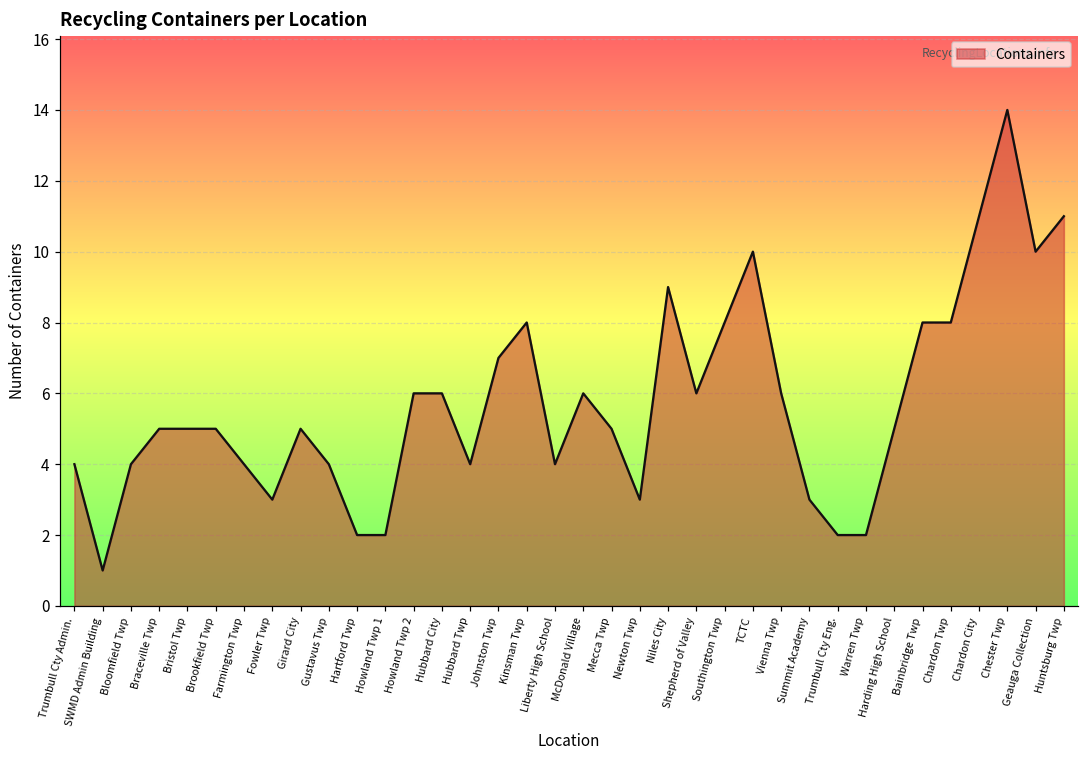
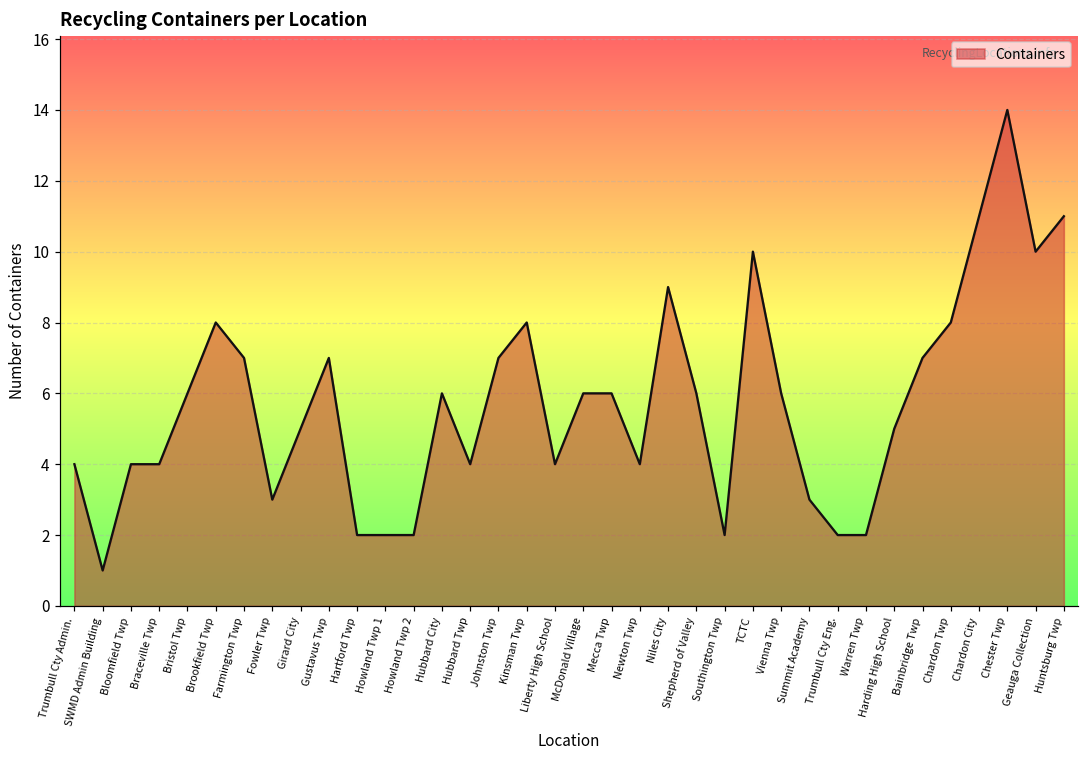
  {
    "Trumbull Cty Admin.": 4,
    "SWMD Admin Building": 1,
    "Bloomfield Twp": 4,
-   "Braceville Twp": 5,
-   "Bristol Twp": 5,
-   "Brookfield Twp": 5,
-   "Farmington Twp": 4,
+   "Braceville Twp": 4,
+   "Bristol Twp": 6,
+   "Brookfield Twp": 8,
+   "Farmington Twp": 7,
    "Fowler Twp": 3,
    "Girard City": 5,
-   "Gustavus Twp": 4,
+   "Gustavus Twp": 7,
    "Hartford Twp": 2,
    "Howland Twp 1": 2,
-   "Howland Twp 2": 6,
+   "Howland Twp 2": 2,
    "Hubbard City": 6,
    "Hubbard Twp": 4,
    "Johnston Twp": 7,
    "Kinsman Twp": 8,
    "Liberty High School": 4,
    "McDonald Village": 6,
-   "Mecca Twp": 5,
-   "Newton Twp": 3,
+   "Mecca Twp": 6,
+   "Newton Twp": 4,
    "Niles City": 9,
    "Shepherd of Valley": 6,
-   "Southington Twp": 8,
+   "Southington Twp": 2,
    "TCTC": 10,
    "Vienna Twp": 6,
    "Summit Academy": 3,
    "Trumbull Cty Eng.": 2,
    "Warren Twp": 2,
    "Harding High School": 5,
-   "Bainbridge Twp": 8,
+   "Bainbridge Twp": 7,
    "Chardon Twp": 8,
    "Chardon City": 11,
    "Chester Twp": 14,
    "Geauga Collection": 10,
    "Huntsburg Twp": 11
  }
